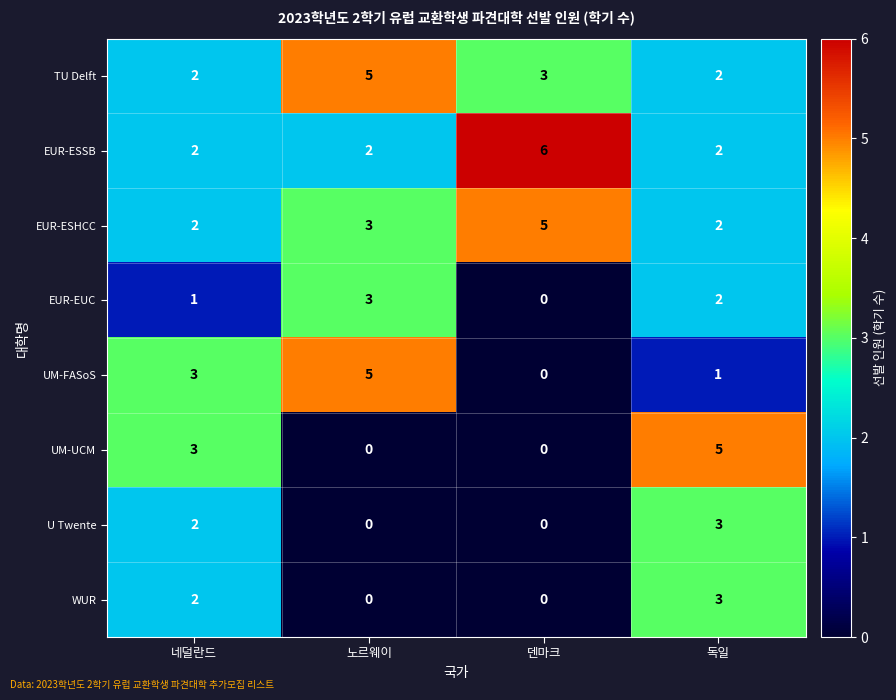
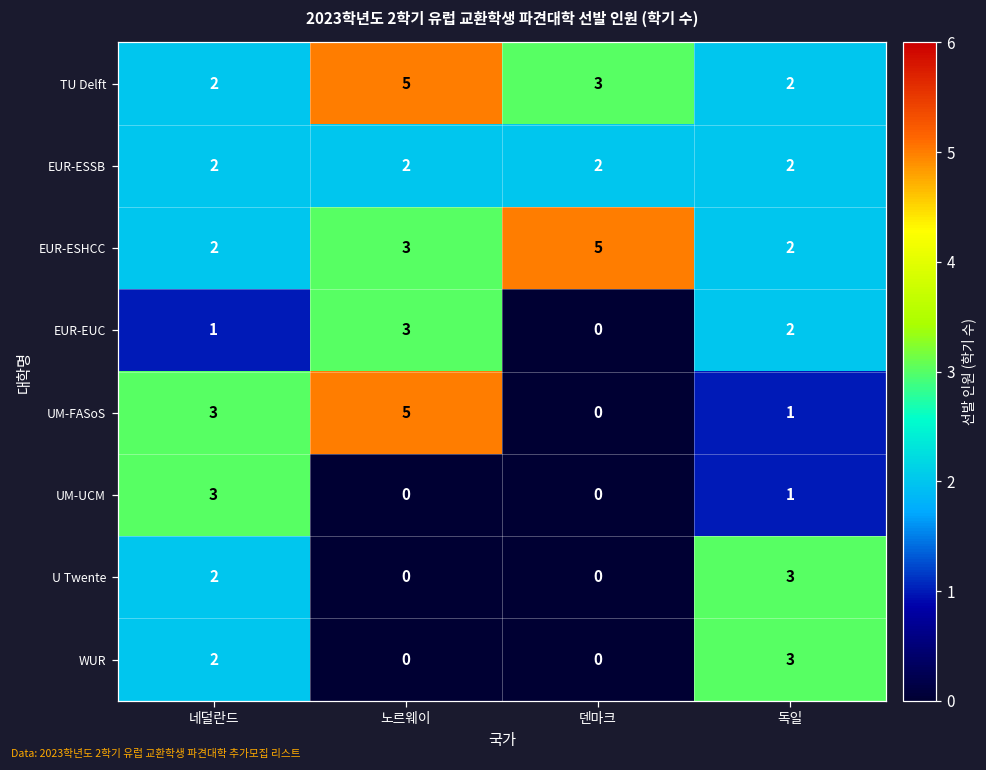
  {
    "TU Delft": {
      "네덜란드": 2,
      "노르웨이": 5,
      "덴마크": 3,
      "독일": 2
    },
    "EUR-ESSB": {
      "네덜란드": 2,
      "노르웨이": 2,
-     "덴마크": 6,
+     "덴마크": 2,
      "독일": 2
    },
    "EUR-ESHCC": {
      "네덜란드": 2,
      "노르웨이": 3,
      "덴마크": 5,
      "독일": 2
    },
    "EUR-EUC": {
      "네덜란드": 1,
      "노르웨이": 3,
      "덴마크": 0,
      "독일": 2
    },
    "UM-FASoS": {
      "네덜란드": 3,
      "노르웨이": 5,
      "덴마크": 0,
      "독일": 1
    },
    "UM-UCM": {
      "네덜란드": 3,
      "노르웨이": 0,
      "덴마크": 0,
-     "독일": 5
+     "독일": 1
    },
    "U Twente": {
      "네덜란드": 2,
      "노르웨이": 0,
      "덴마크": 0,
      "독일": 3
    },
    "WUR": {
      "네덜란드": 2,
      "노르웨이": 0,
      "덴마크": 0,
      "독일": 3
    }
  }
